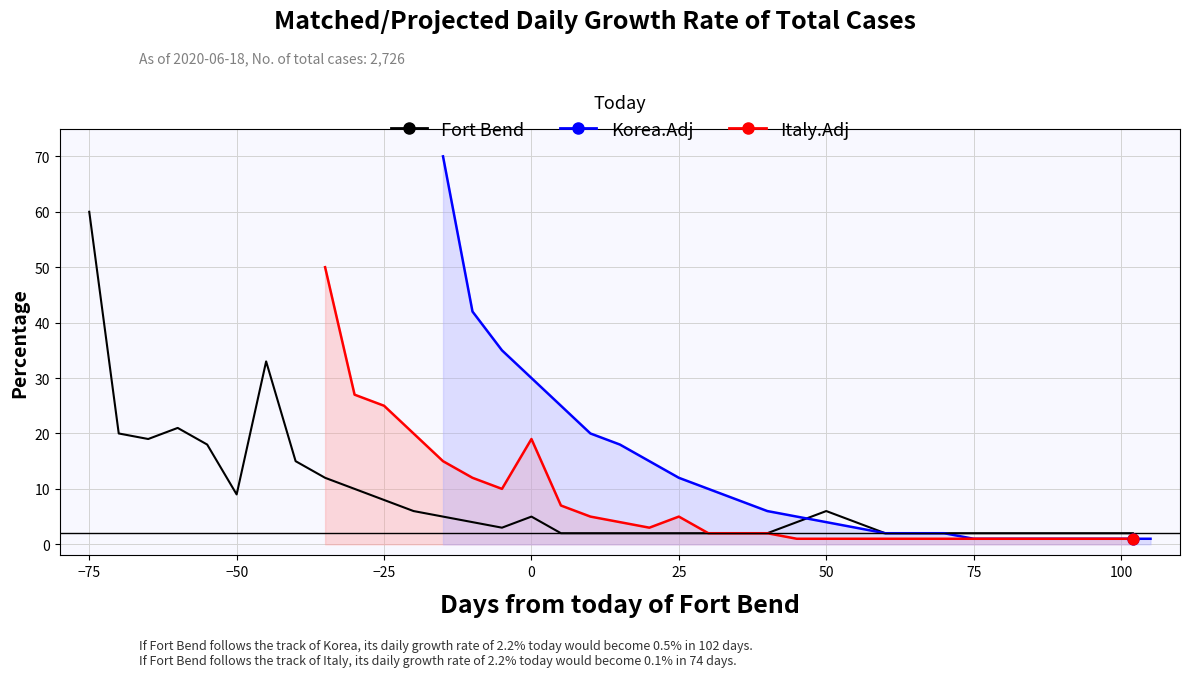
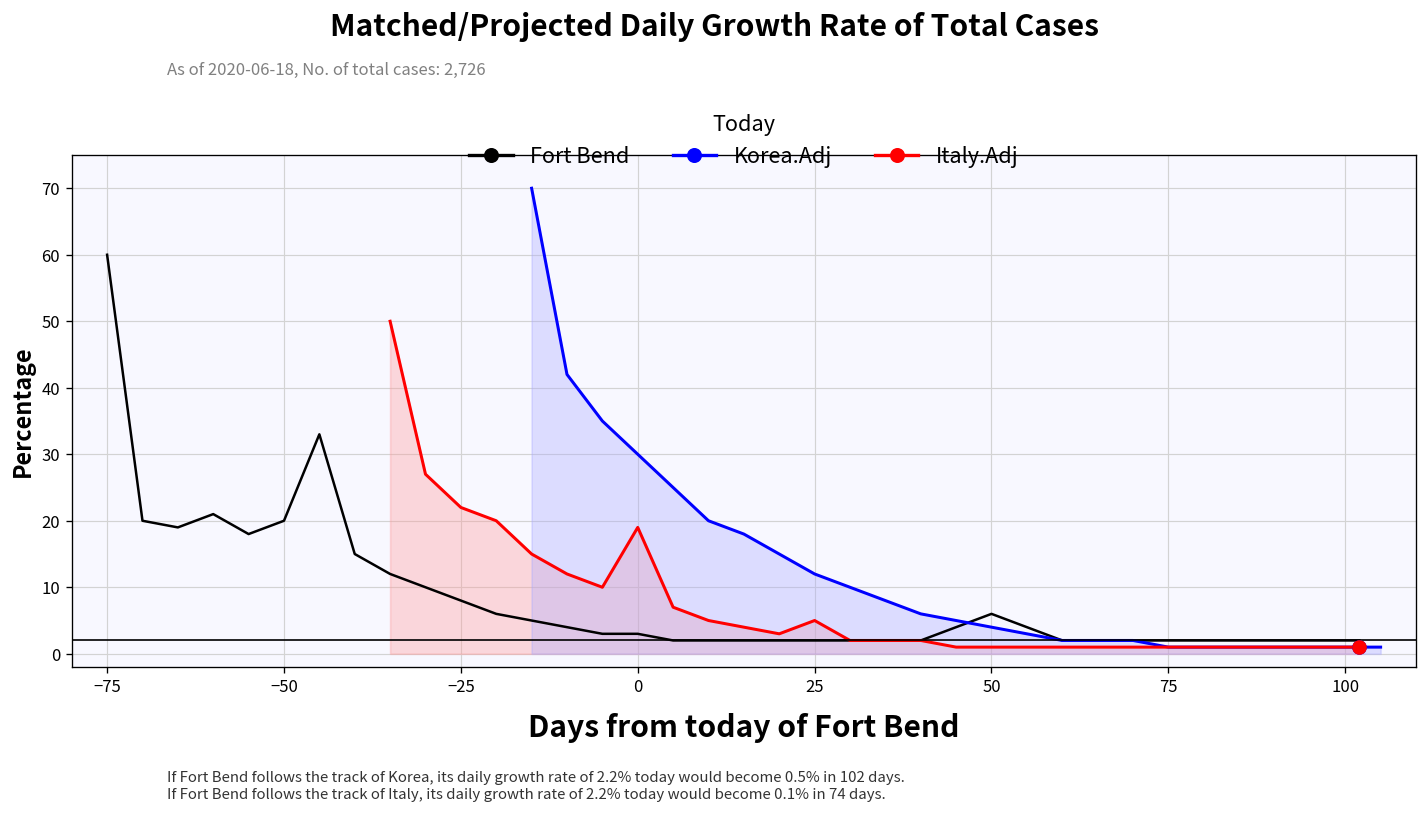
  {
    "Fort Bend": {
      "−75": 60,
-     "−50": 9,
+     "−50": 20,
      "−25": 8,
-     "0": 5,
+     "0": 3,
      "50": 6,
      "100": 2
    },
    "Italy.Adj": {
-     "−25": 25,
+     "−25": 22,
      "0": 19,
      "25": 5,
      "50": 1
    }
  }
